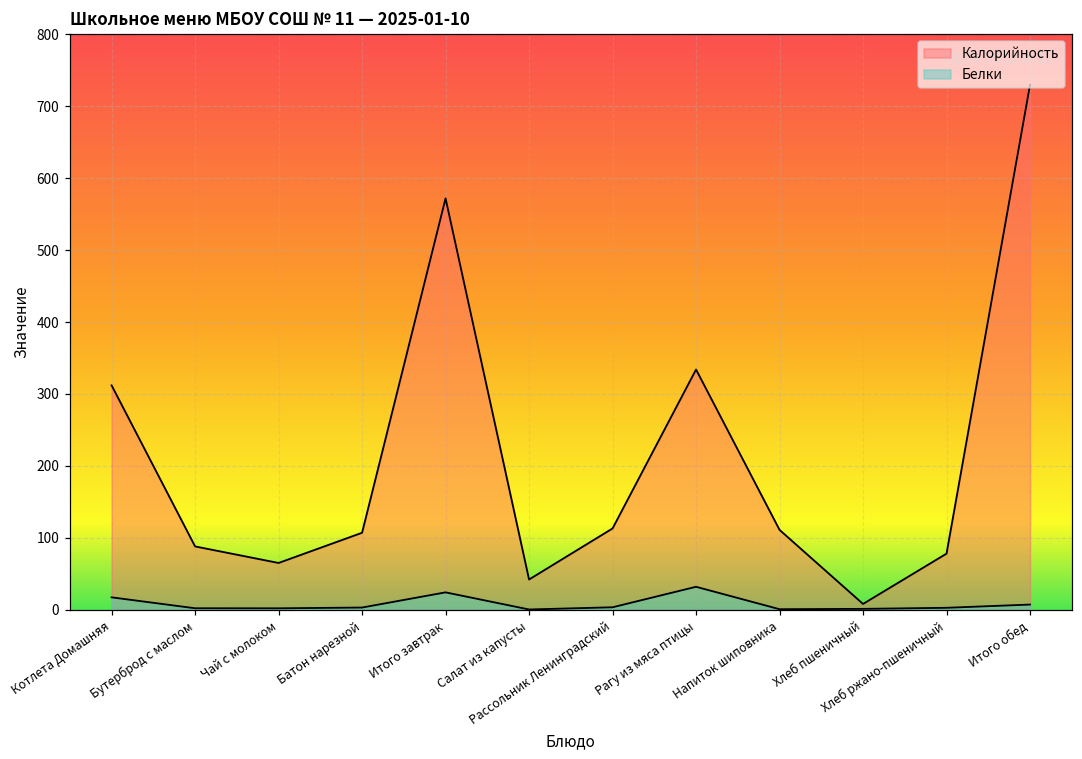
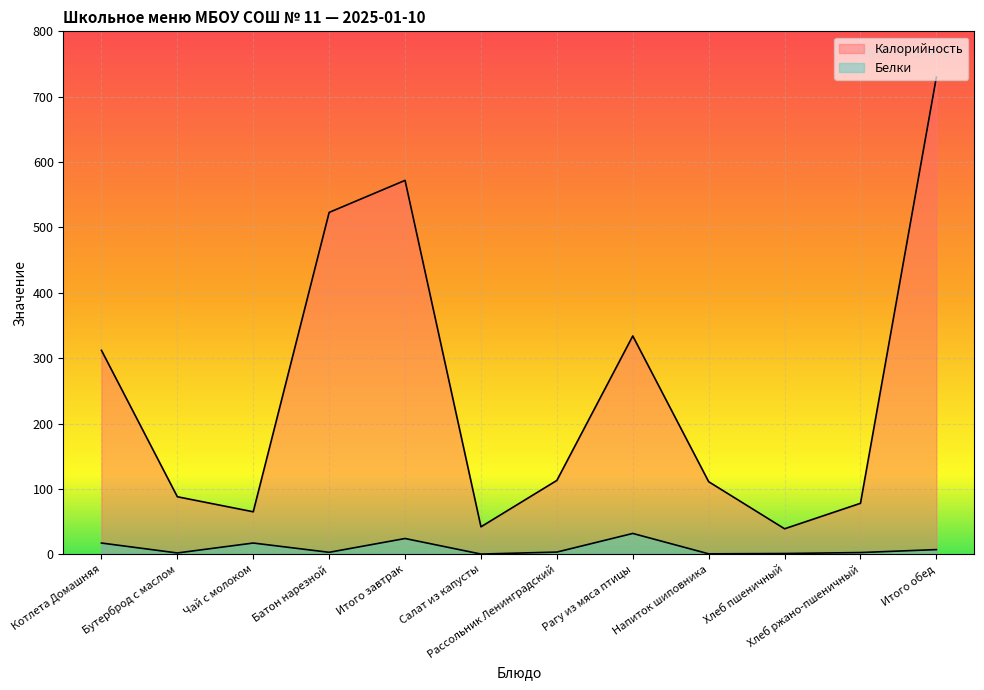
  {
    "Калорийность": {
      "Котлета Домашняя": 310,
      "Бутерброд с маслом": 90,
      "Чай с молоком": 70,
-     "Батон нарезной": 110,
+     "Батон нарезной": 520,
      "Итого завтрак": 570,
      "Салат из капусты": 40,
      "Рассольник Ленинградский": 110,
      "Рагу из мяса птицы": 330,
      "Напиток шиповника": 110,
-     "Хлеб пшеничный": 10,
+     "Хлеб пшеничный": 40,
      "Хлеб ржано-пшеничный": 80
    },
    "Белки": {
      "Котлета Домашняя": 20,
      "Бутерброд с маслом": 0,
-     "Чай с молоком": 0,
+     "Чай с молоком": 20,
      "Батон нарезной": 0,
      "Итого завтрак": 20,
      "Салат из капусты": 0,
      "Рассольник Ленинградский": 0,
      "Рагу из мяса птицы": 30,
      "Напиток шиповника": 0,
      "Хлеб пшеничный": 0,
      "Хлеб ржано-пшеничный": 0,
      "Итого обед": 10
    }
  }
